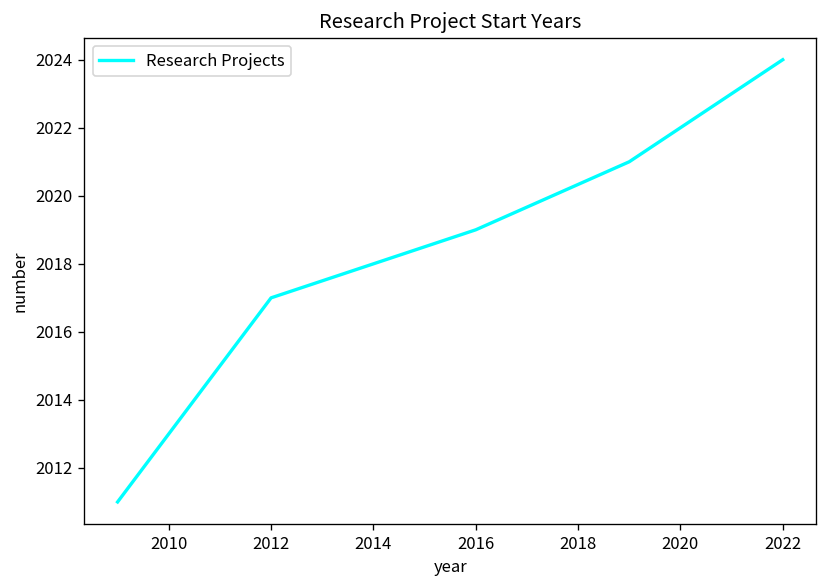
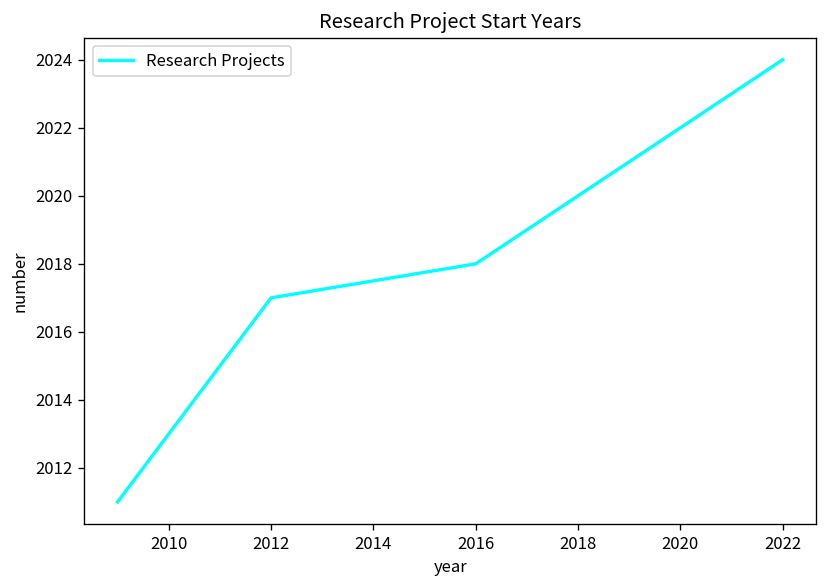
  {
    "2012": 2017,
-   "2016": 2019,
+   "2016": 2018,
    "2022": 2024
  }
